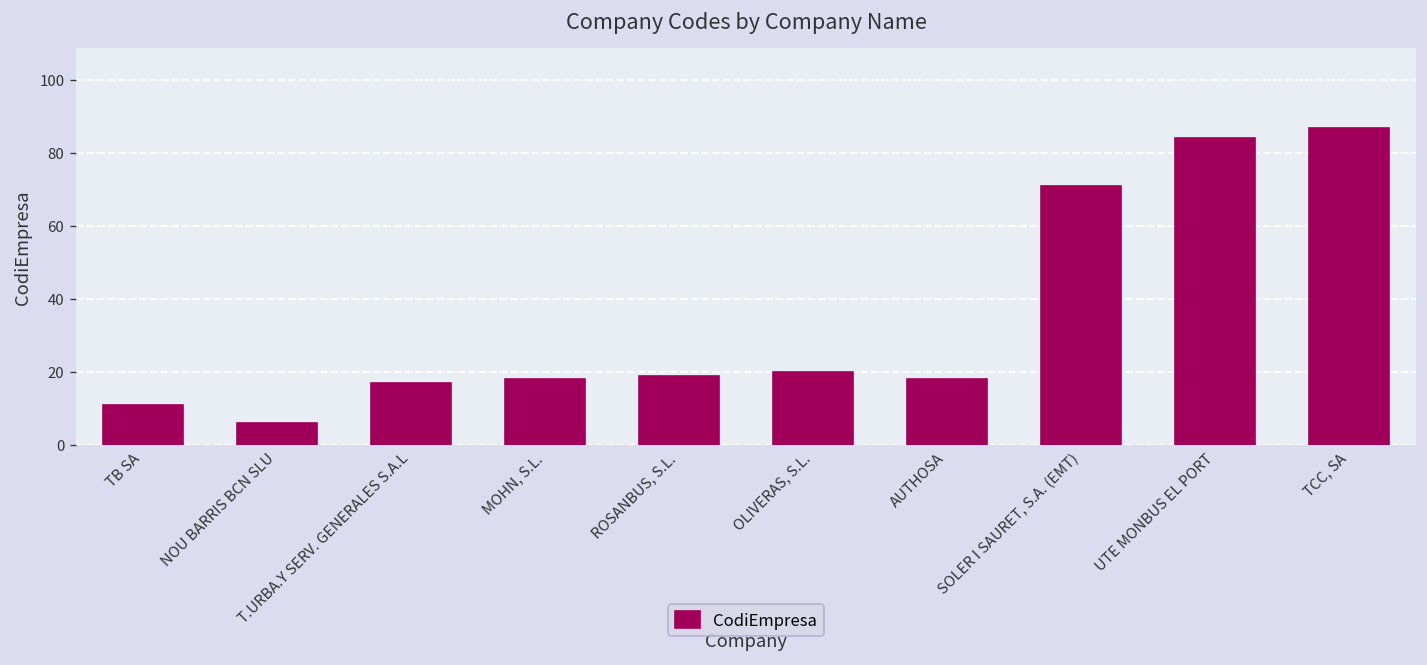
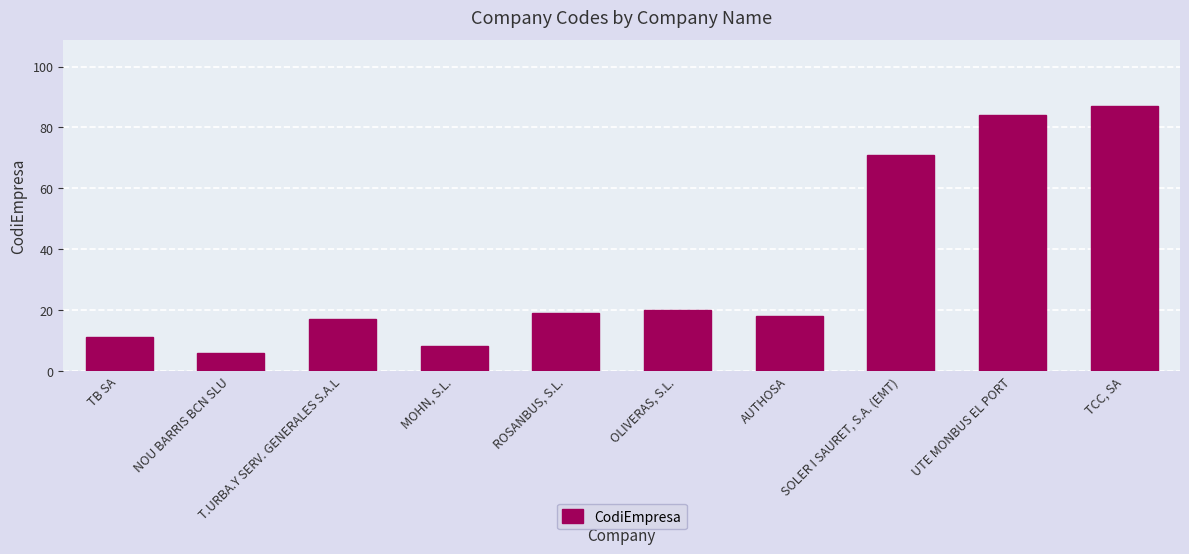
  {
    "TB SA": 11,
    "NOU BARRIS BCN SLU": 6,
    "T.URBA.Y SERV. GENERALES S.A.L": 17,
-   "MOHN, S.L.": 18,
+   "MOHN, S.L.": 8,
    "ROSANBUS, S.L.": 19,
    "OLIVERAS, S.L.": 20,
    "AUTHOSA": 18,
    "SOLER I SAURET, S.A. (EMT)": 71,
    "UTE MONBUS EL PORT": 84,
    "TCC, SA": 87
  }
